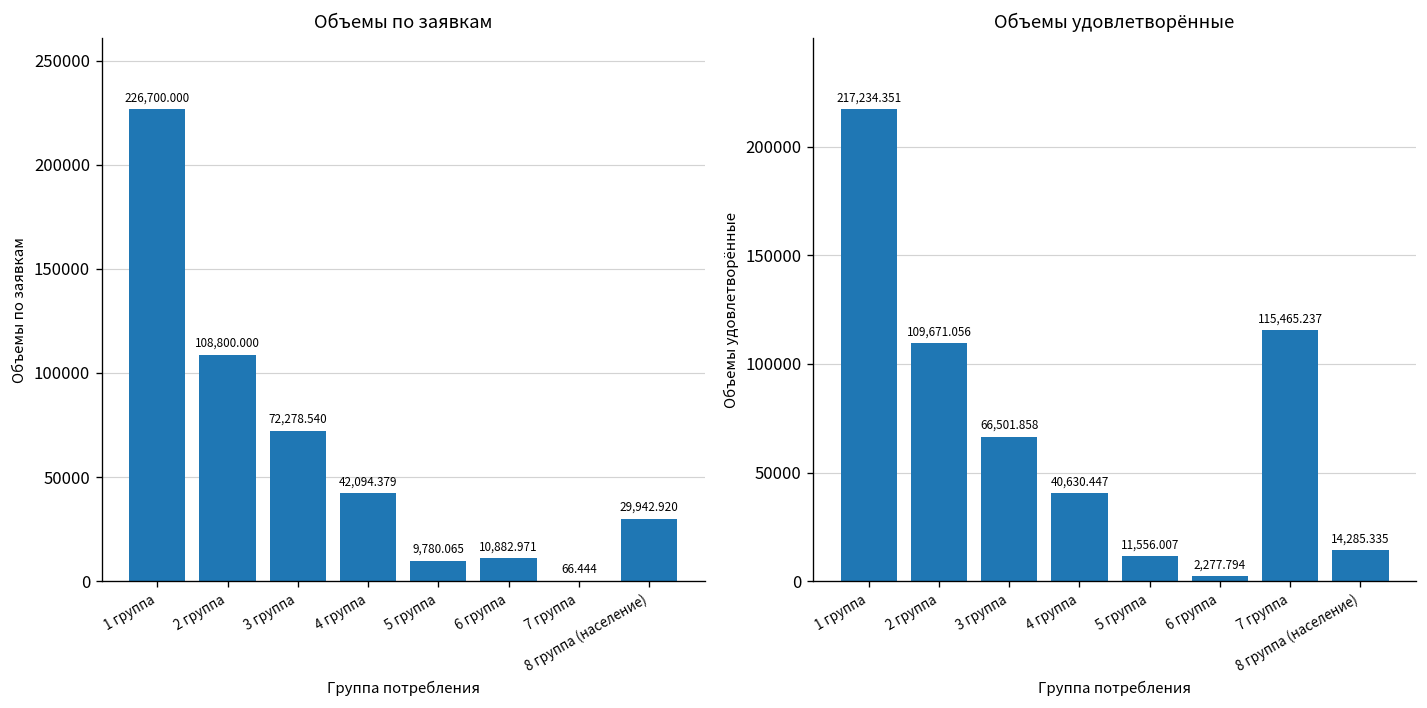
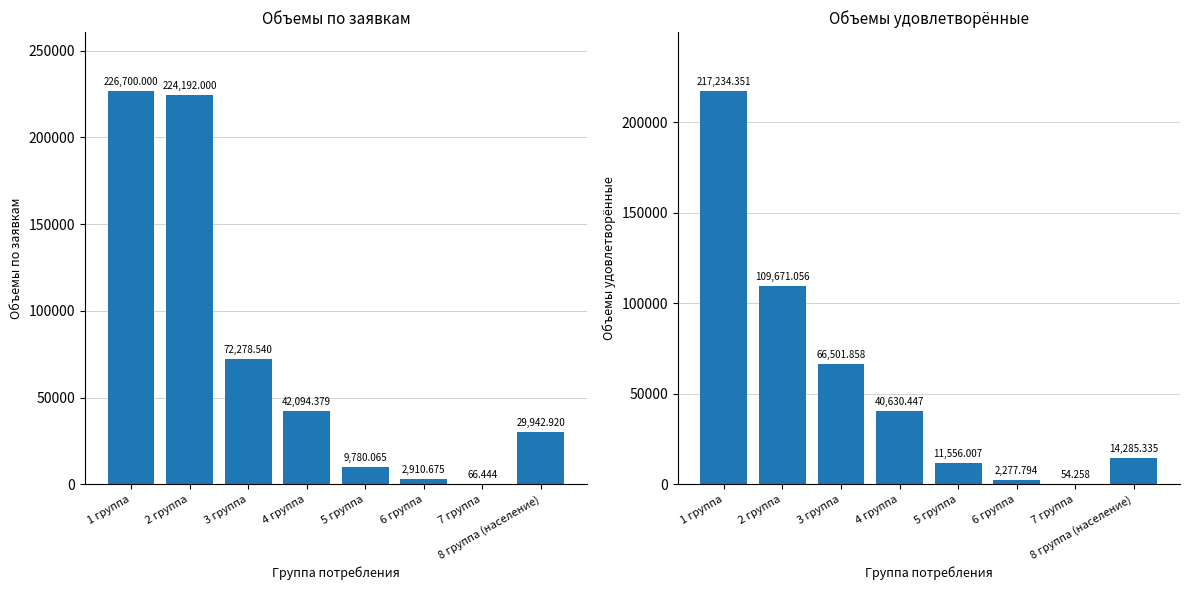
  {
    "Объемы по заявкам": {
      "1 группа": "226,700.000",
-     "2 группа": "108,800.000",
+     "2 группа": "224,192.000",
      "3 группа": "72,278.540",
      "4 группа": "42,094.379",
      "5 группа": "9,780.065",
-     "6 группа": "10,882.971",
+     "6 группа": "2,910.675",
      "7 группа": "66.444",
      "8 группа (население)": "29,942.920"
    },
    "Объемы удовлетворённые": {
      "1 группа": "217,234.351",
      "2 группа": "109,671.056",
      "3 группа": "66,501.858",
      "4 группа": "40,630.447",
      "5 группа": "11,556.007",
      "6 группа": "2,277.794",
-     "7 группа": "115,465.237",
+     "7 группа": "54.258",
      "8 группа (население)": "14,285.335"
    }
  }
